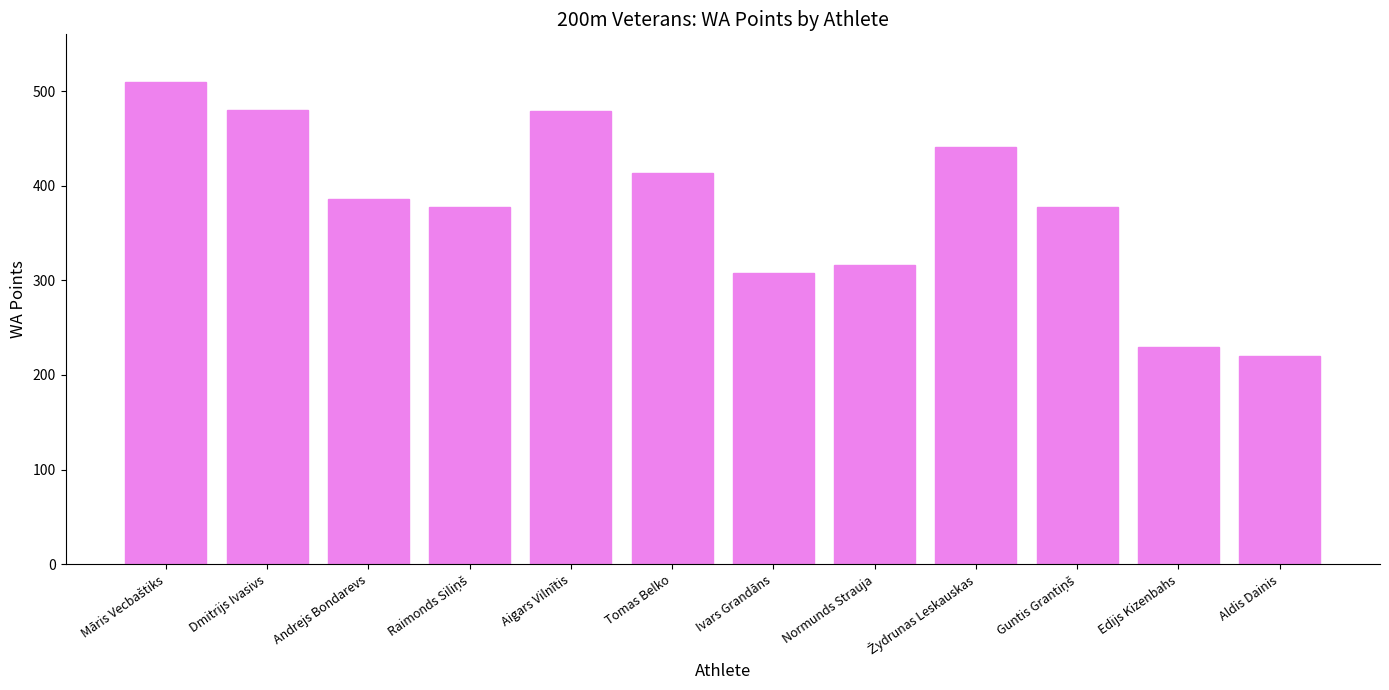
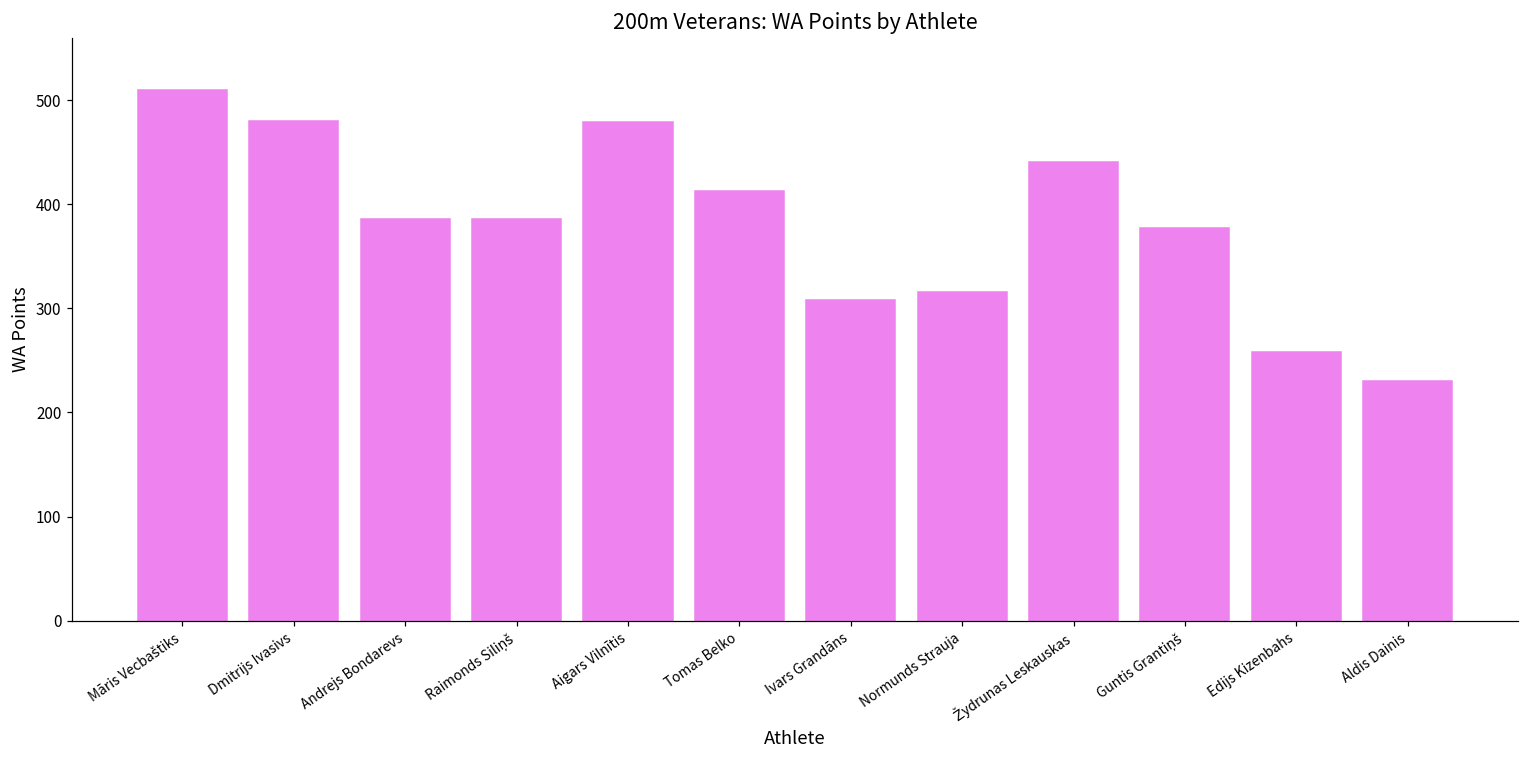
  {
    "Māris Vecbaštiks": 510,
    "Dmitrijs Ivasivs": 480,
    "Andrejs Bondarevs": 390,
-   "Raimonds Siliņš": 380,
+   "Raimonds Siliņš": 390,
    "Aigars Vilnītis": 480,
    "Tomas Belko": 410,
    "Ivars Grandāns": 310,
    "Normunds Strauja": 320,
    "Žydrunas Leskauskas": 440,
    "Guntis Grantiņš": 380,
-   "Edijs Kizenbahs": 230,
-   "Aldis Dainis": 220
+   "Edijs Kizenbahs": 260,
+   "Aldis Dainis": 230
  }
